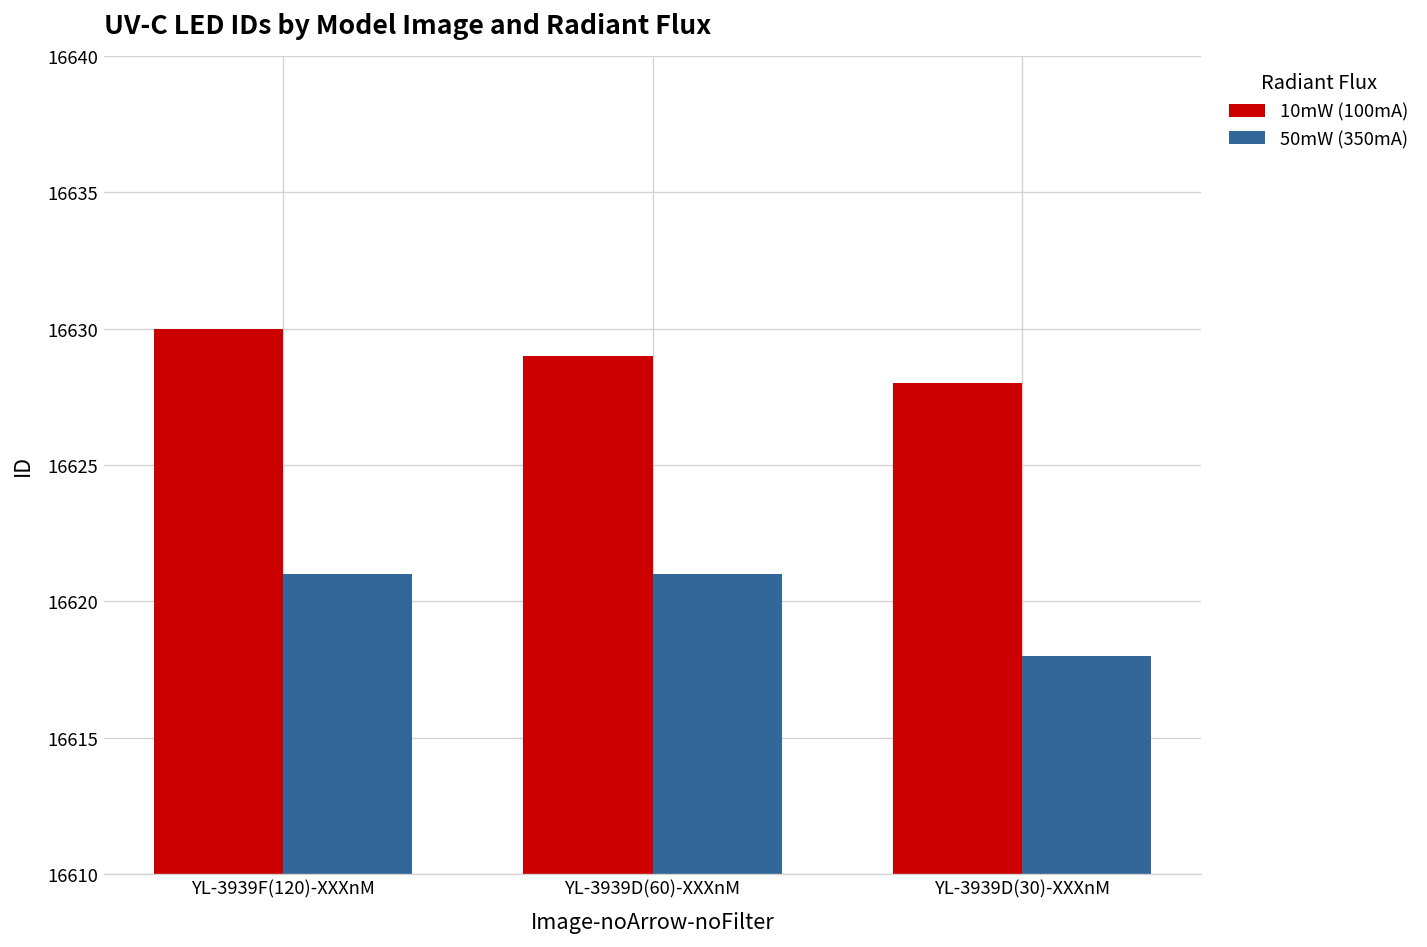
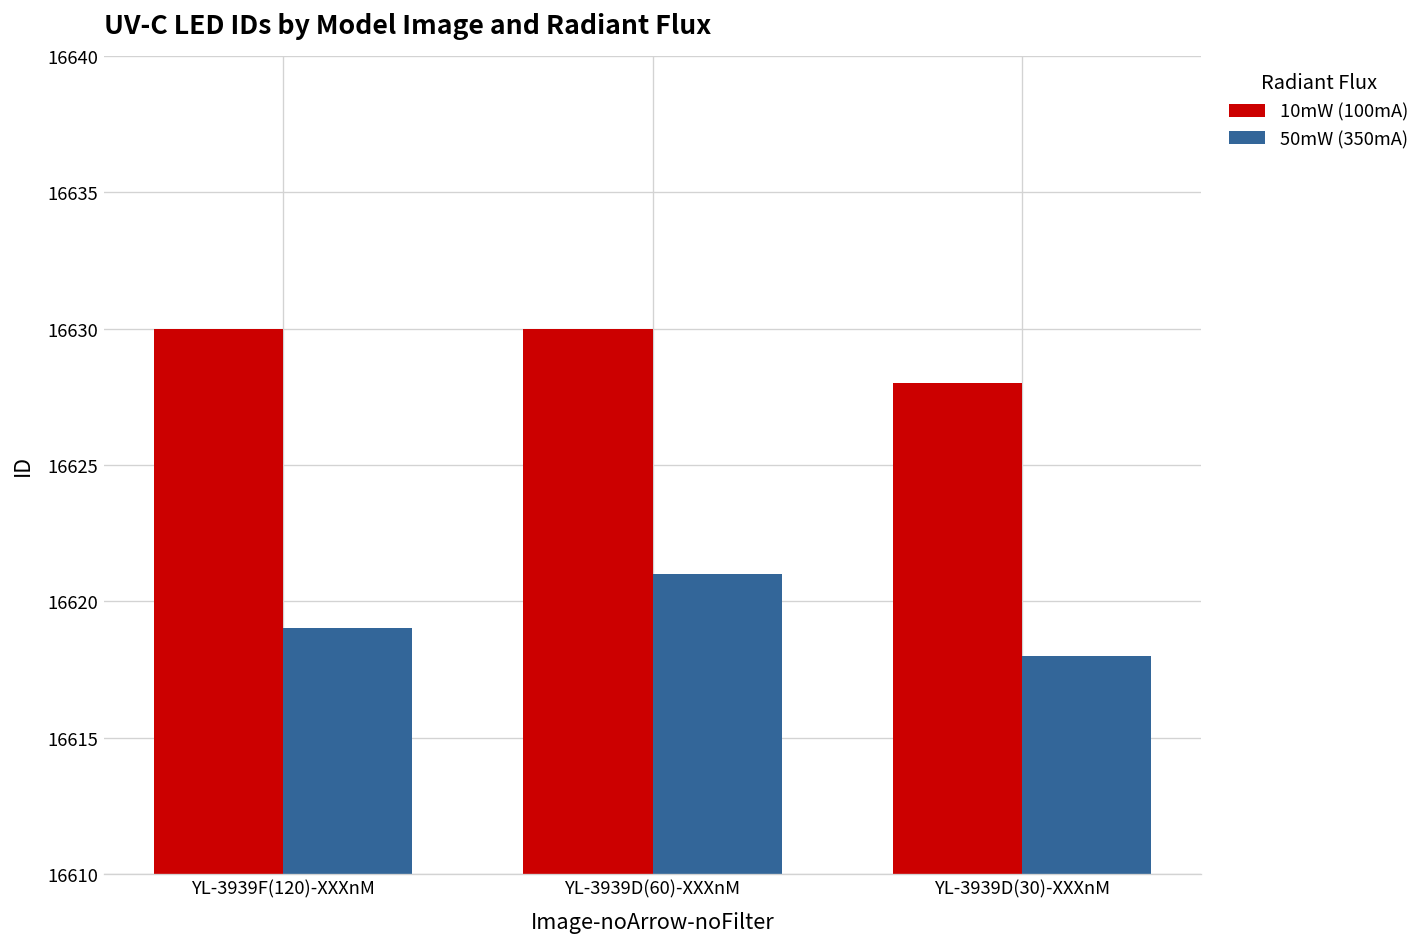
  {
    "10mW (100mA)": {
      "YL-3939F(120)-XXXnM": 16630,
-     "YL-3939D(60)-XXXnM": 16629,
+     "YL-3939D(60)-XXXnM": 16630,
      "YL-3939D(30)-XXXnM": 16628
    },
    "50mW (350mA)": {
-     "YL-3939F(120)-XXXnM": 16621,
+     "YL-3939F(120)-XXXnM": 16619,
      "YL-3939D(60)-XXXnM": 16621,
      "YL-3939D(30)-XXXnM": 16618
    }
  }
